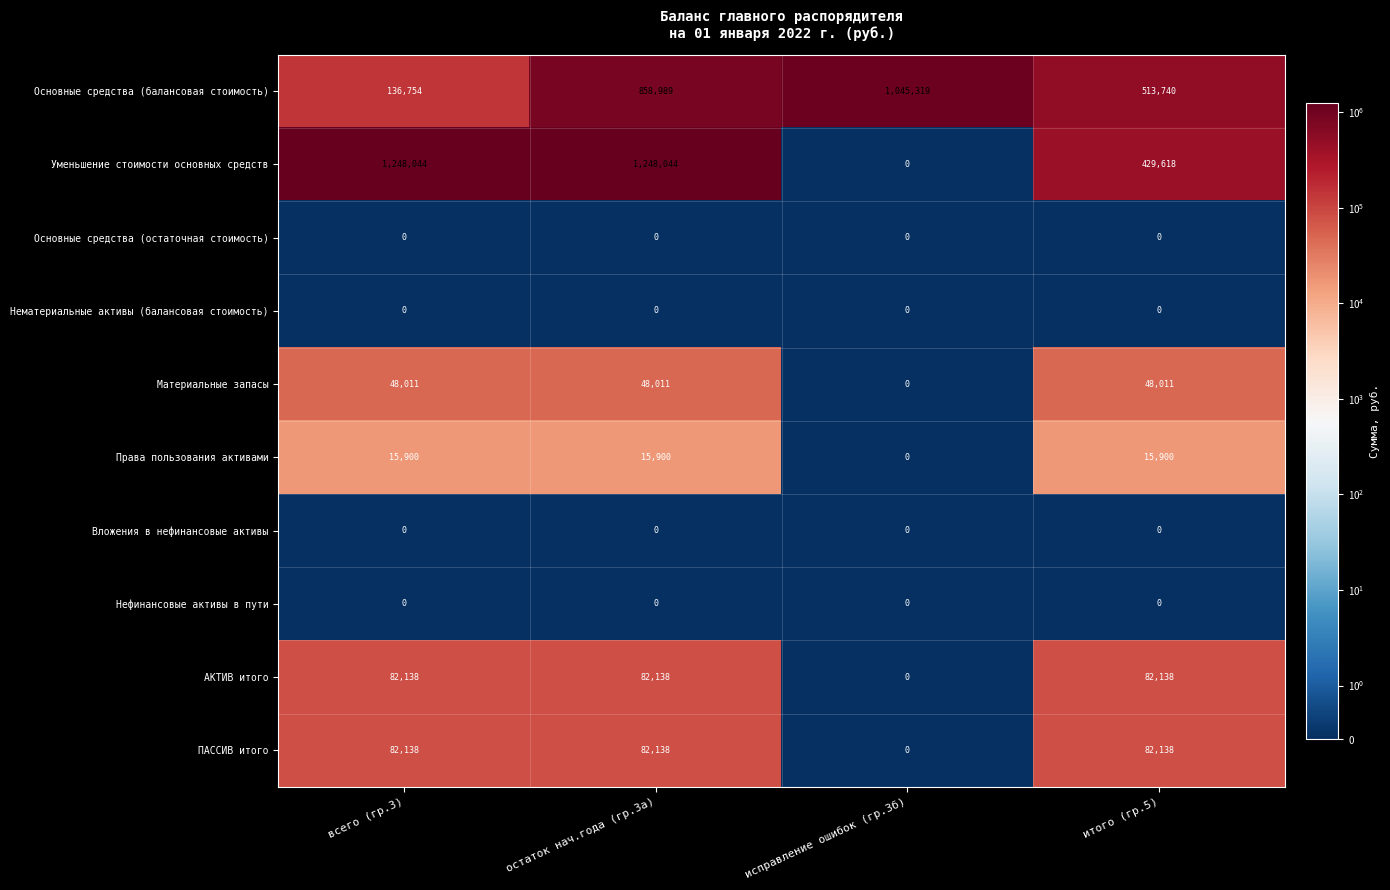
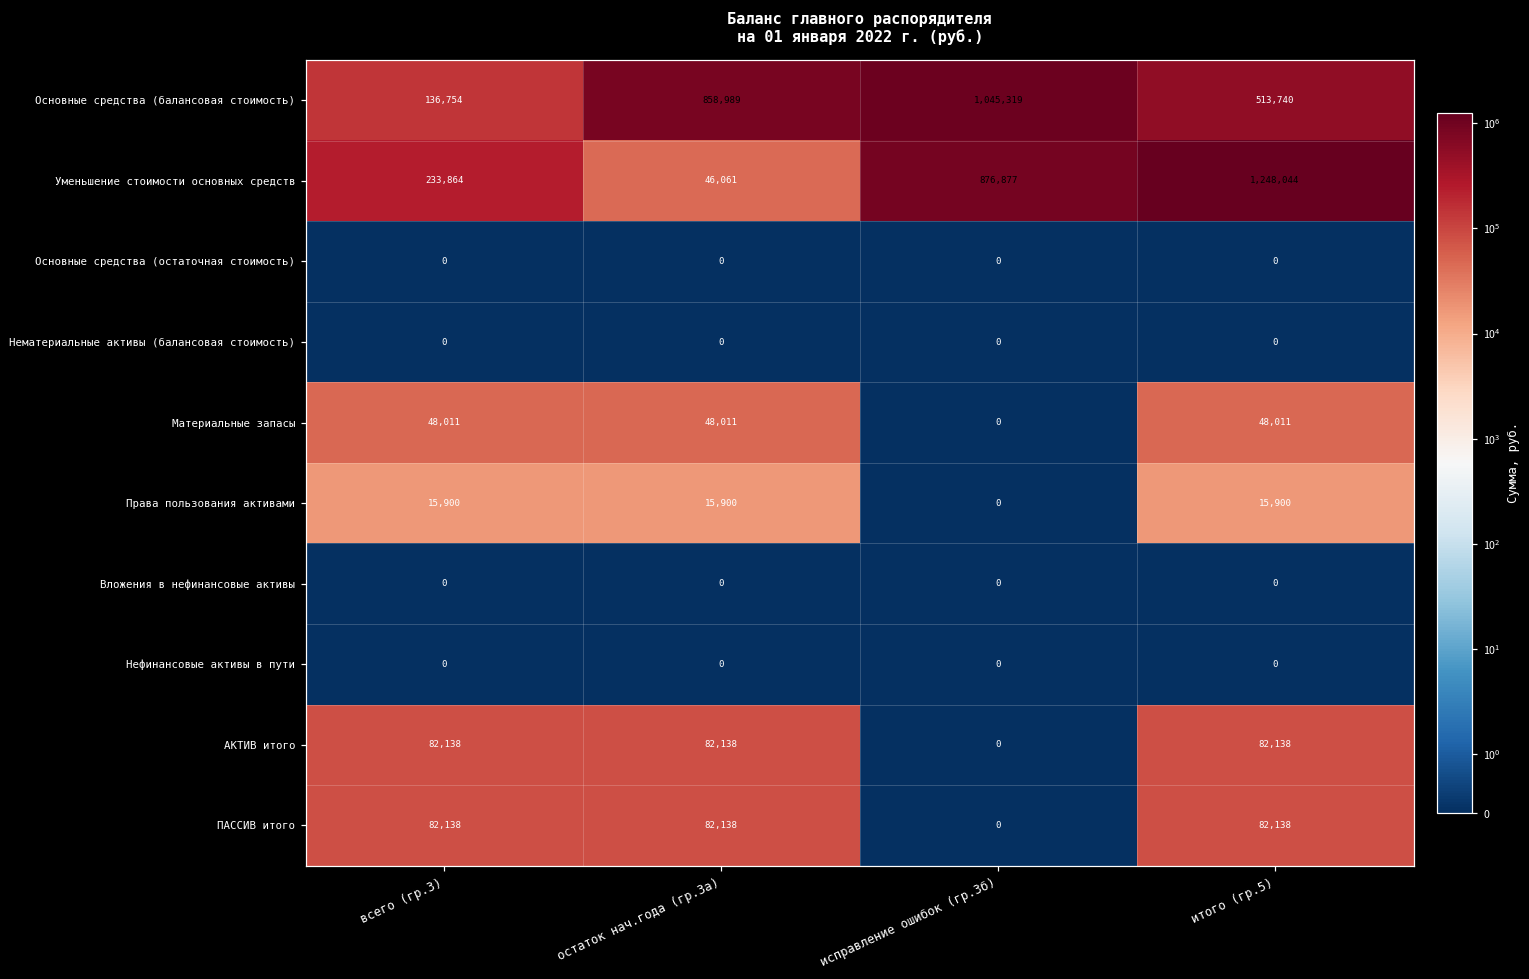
  {
    "Основные средства (балансовая стоимость)": {
      "всего (гр.3)": "136,754",
      "остаток нач.года (гр.3а)": "858,989",
      "исправление ошибок (гр.3б)": "1,045,319",
      "итого (гр.5)": "513,740"
    },
    "Уменьшение стоимости основных средств": {
-     "всего (гр.3)": "1,248,044",
-     "остаток нач.года (гр.3а)": "1,248,044",
-     "исправление ошибок (гр.3б)": "0",
-     "итого (гр.5)": "429,618"
+     "всего (гр.3)": "233,864",
+     "остаток нач.года (гр.3а)": "46,061",
+     "исправление ошибок (гр.3б)": "876,877",
+     "итого (гр.5)": "1,248,044"
    },
    "Основные средства (остаточная стоимость)": {
      "всего (гр.3)": "0",
      "остаток нач.года (гр.3а)": "0",
      "исправление ошибок (гр.3б)": "0",
      "итого (гр.5)": "0"
    },
    "Нематериальные активы (балансовая стоимость)": {
      "всего (гр.3)": "0",
      "остаток нач.года (гр.3а)": "0",
      "исправление ошибок (гр.3б)": "0",
      "итого (гр.5)": "0"
    },
    "Материальные запасы": {
      "всего (гр.3)": "48,011",
      "остаток нач.года (гр.3а)": "48,011",
      "исправление ошибок (гр.3б)": "0",
      "итого (гр.5)": "48,011"
    },
    "Права пользования активами": {
      "всего (гр.3)": "15,900",
      "остаток нач.года (гр.3а)": "15,900",
      "исправление ошибок (гр.3б)": "0",
      "итого (гр.5)": "15,900"
    },
    "Вложения в нефинансовые активы": {
      "всего (гр.3)": "0",
      "остаток нач.года (гр.3а)": "0",
      "исправление ошибок (гр.3б)": "0",
      "итого (гр.5)": "0"
    },
    "Нефинансовые активы в пути": {
      "всего (гр.3)": "0",
      "остаток нач.года (гр.3а)": "0",
      "исправление ошибок (гр.3б)": "0",
      "итого (гр.5)": "0"
    },
    "АКТИВ итого": {
      "всего (гр.3)": "82,138",
      "остаток нач.года (гр.3а)": "82,138",
      "исправление ошибок (гр.3б)": "0",
      "итого (гр.5)": "82,138"
    },
    "ПАССИВ итого": {
      "всего (гр.3)": "82,138",
      "остаток нач.года (гр.3а)": "82,138",
      "исправление ошибок (гр.3б)": "0",
      "итого (гр.5)": "82,138"
    }
  }
